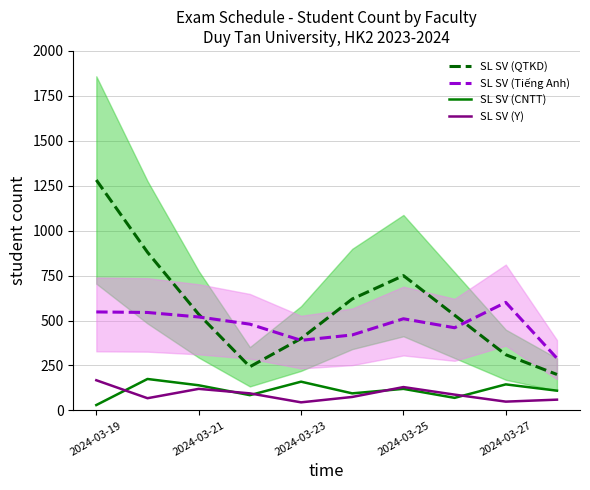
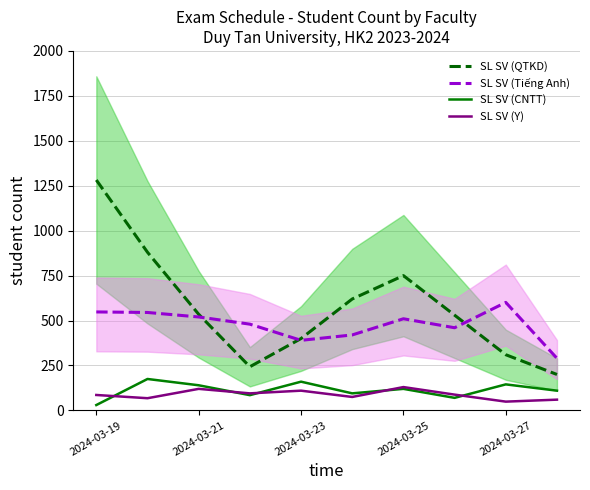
  {
    "SL SV (Tiếng Anh)": {
      "2024-03-19": 550,
      "2024-03-21": 520,
      "2024-03-25": 510,
      "2024-03-27": 600
    },
    "SL SV (Y)": {
-     "2024-03-19": 170,
+     "2024-03-19": 90,
      "2024-03-21": 120,
-     "2024-03-23": 50,
+     "2024-03-23": 110,
      "2024-03-27": 50
    }
  }
